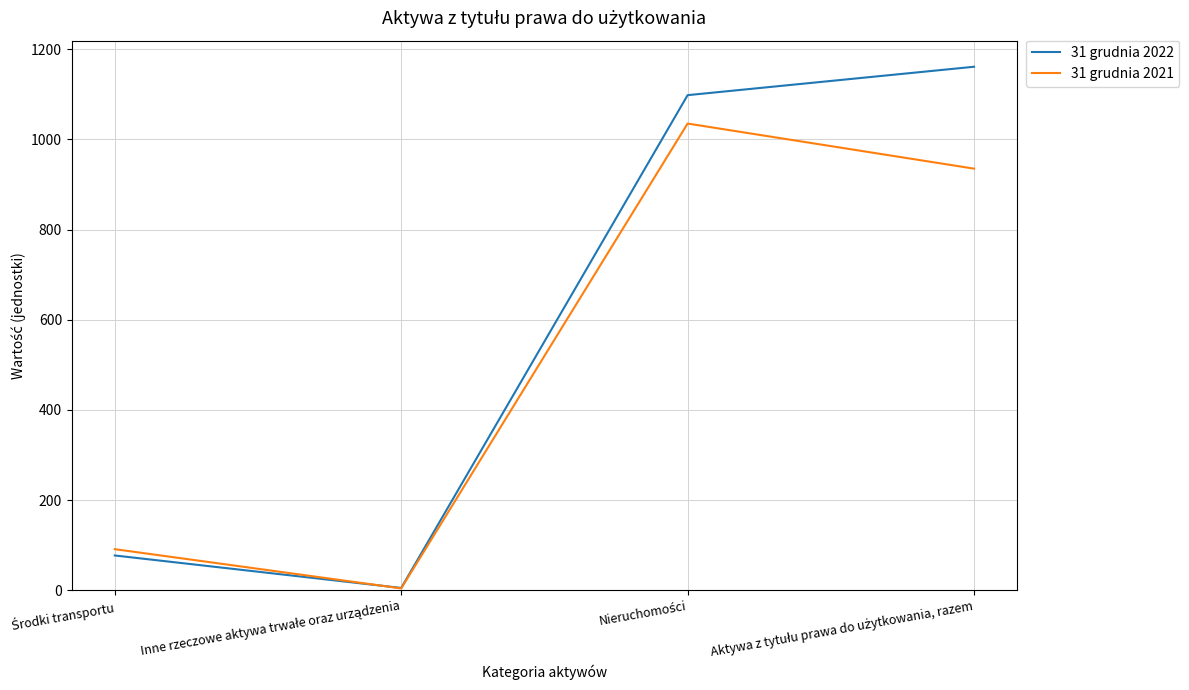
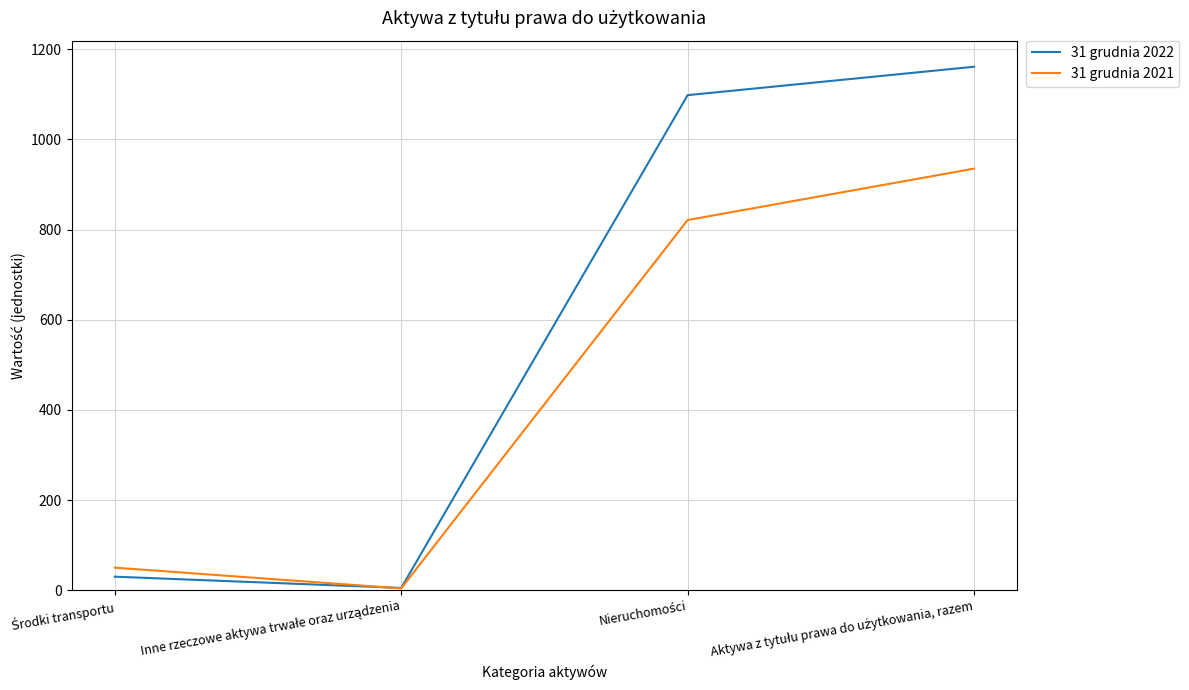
  {
    "31 grudnia 2022": {
-     "Środki transportu": 80,
+     "Środki transportu": 30,
      "Nieruchomości": 1100,
      "Aktywa z tytułu prawa do użytkowania, razem": 1160
    },
    "31 grudnia 2021": {
-     "Środki transportu": 90,
-     "Nieruchomości": 1040,
+     "Środki transportu": 50,
+     "Nieruchomości": 820,
      "Aktywa z tytułu prawa do użytkowania, razem": 940
    }
  }
